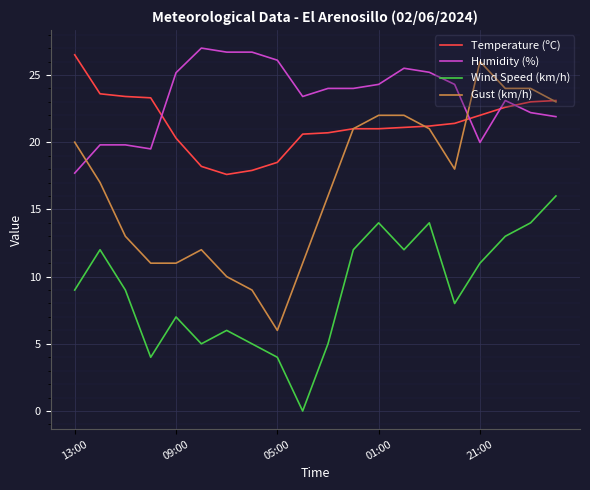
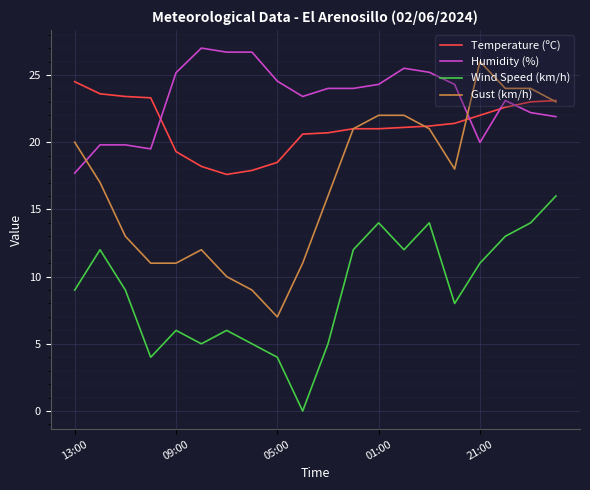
  {
    "Temperature (ºC)": {
-     "13:00": 26.5,
-     "09:00": 20.3,
+     "13:00": 24.5,
+     "09:00": 19.3,
      "05:00": 18.5,
      "01:00": 21.0,
      "21:00": 22.0
    },
    "Humidity (%)": {
      "13:00": 17.7,
      "09:00": 25.2,
-     "05:00": 26.1,
+     "05:00": 24.5,
      "01:00": 24.3,
      "21:00": 20.0
    },
    "Wind Speed (km/h)": {
      "13:00": 9,
-     "09:00": 7,
+     "09:00": 6,
      "05:00": 4,
      "01:00": 14,
      "21:00": 11
    },
    "Gust (km/h)": {
      "13:00": 20,
      "09:00": 11,
-     "05:00": 6,
+     "05:00": 7,
      "01:00": 22
    }
  }
